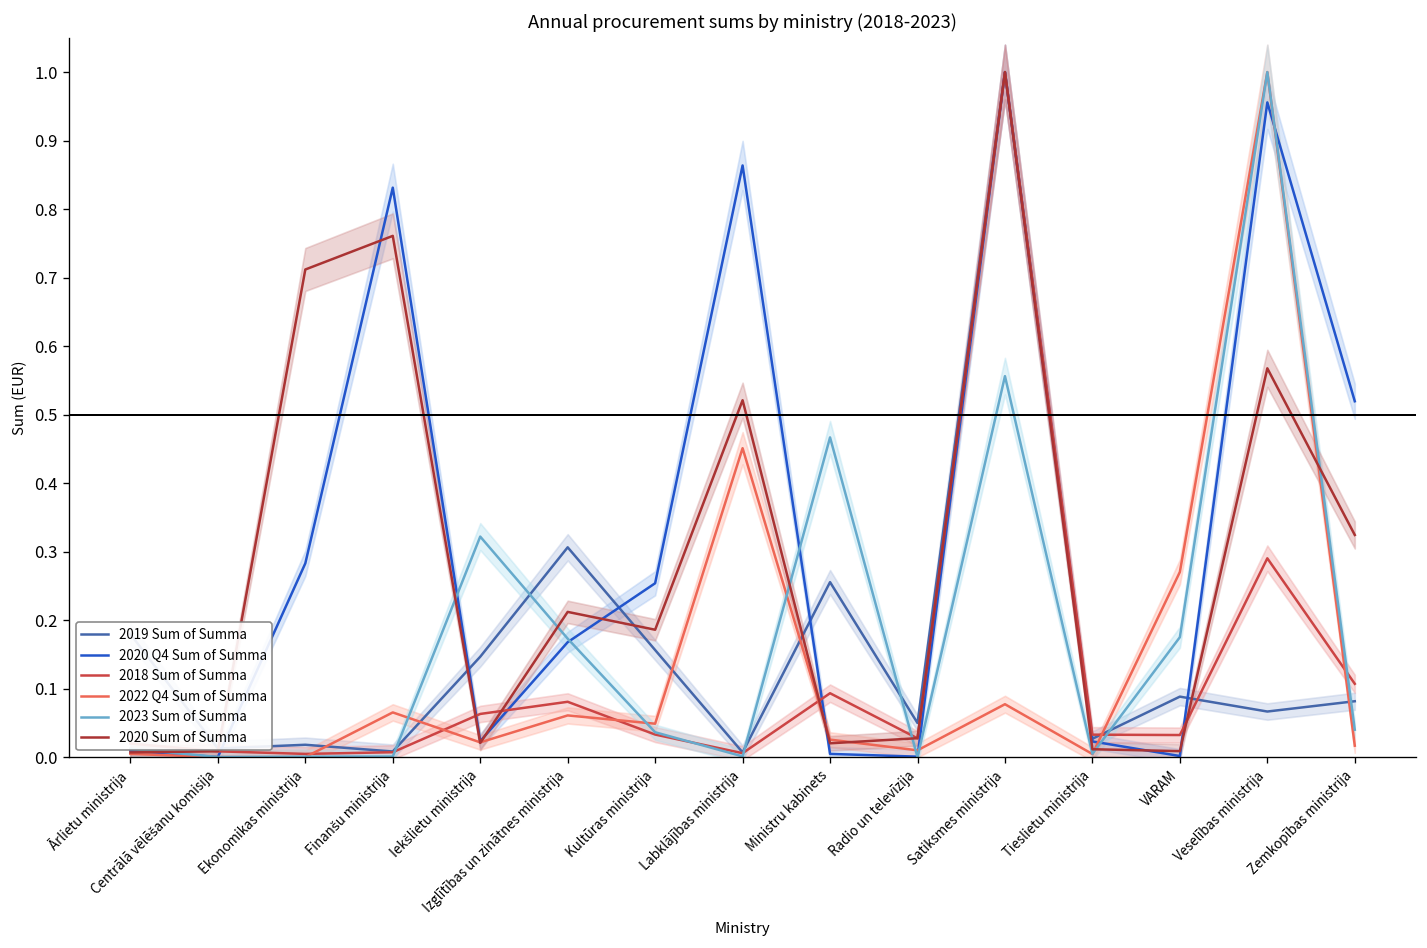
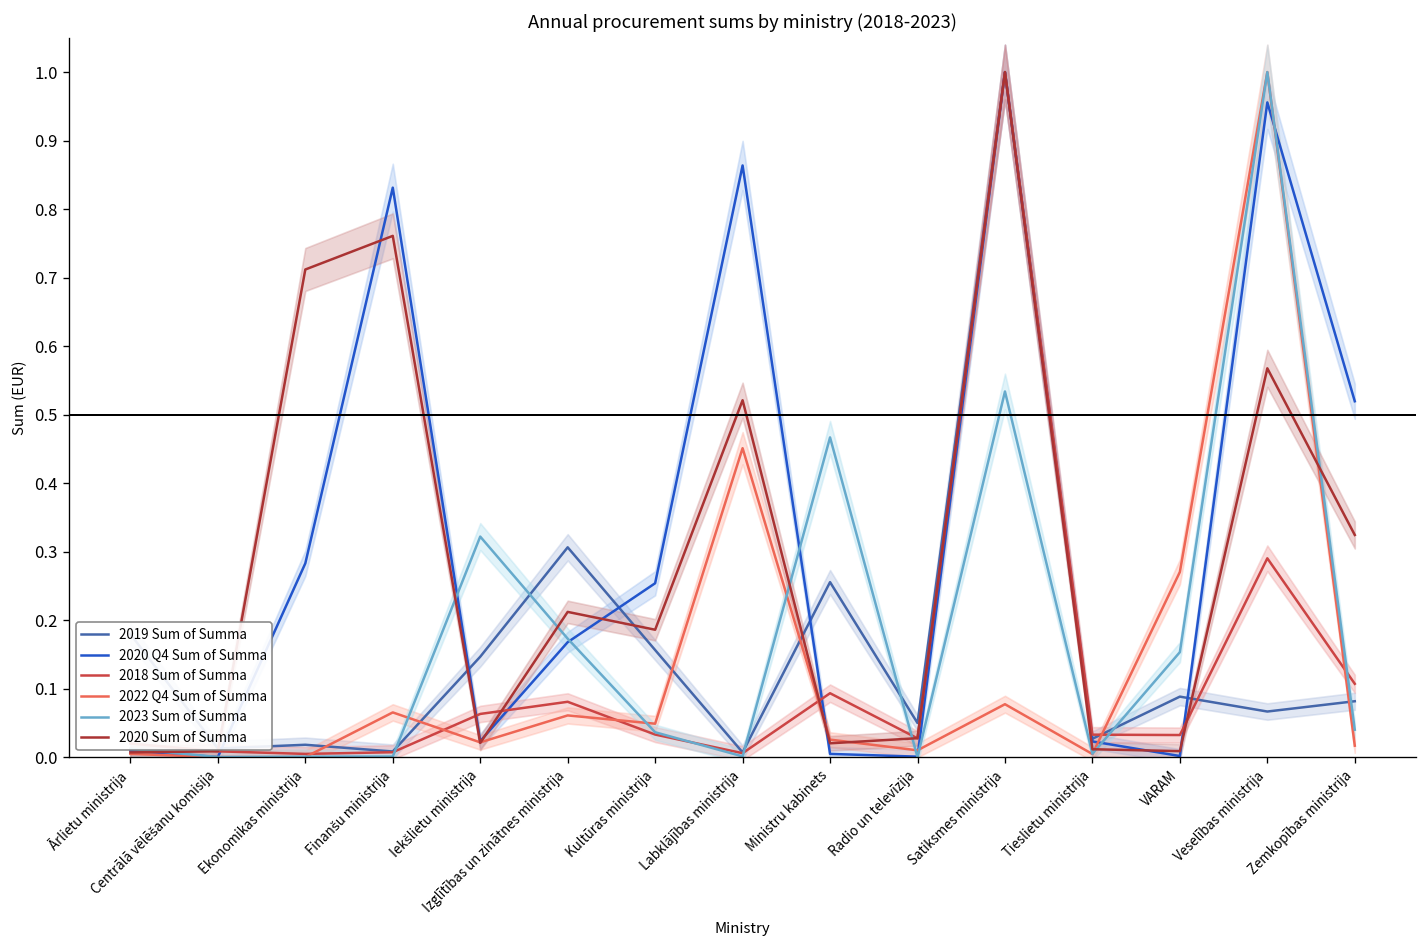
  {
    "2023 Sum of Summa": {
      "Finanšu ministrija": 0.00,
      "Iekšlietu ministrija": 0.32,
      "Izglītības un zinātnes ministrija": 0.17,
      "Labklājības ministrija": 0.00,
      "Ministru kabinets": 0.47,
-     "Satiksmes ministrija": 0.56,
-     "VARAM": 0.18,
+     "Satiksmes ministrija": 0.53,
+     "VARAM": 0.15,
      "Zemkopības ministrija": 0.04
    }
  }
